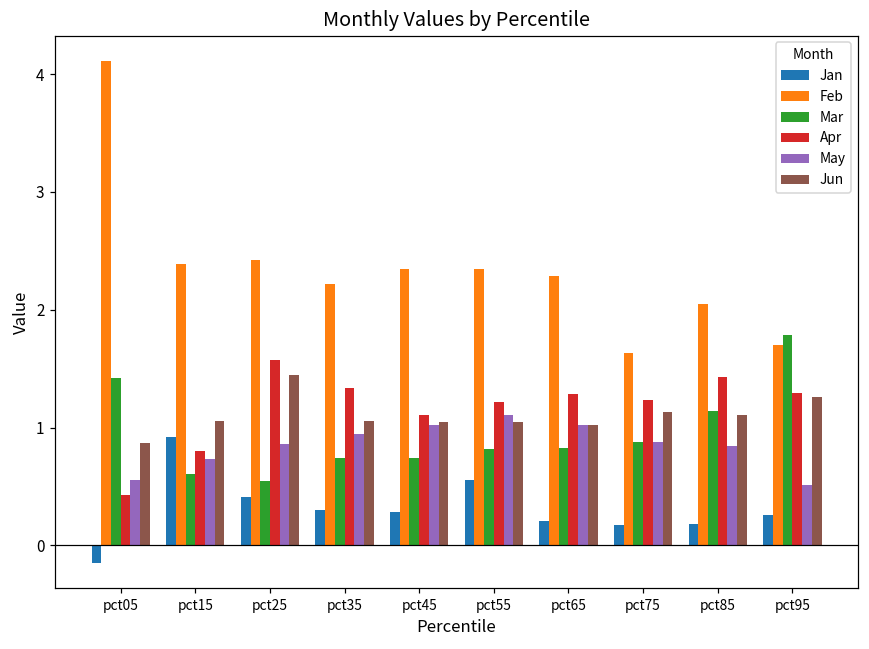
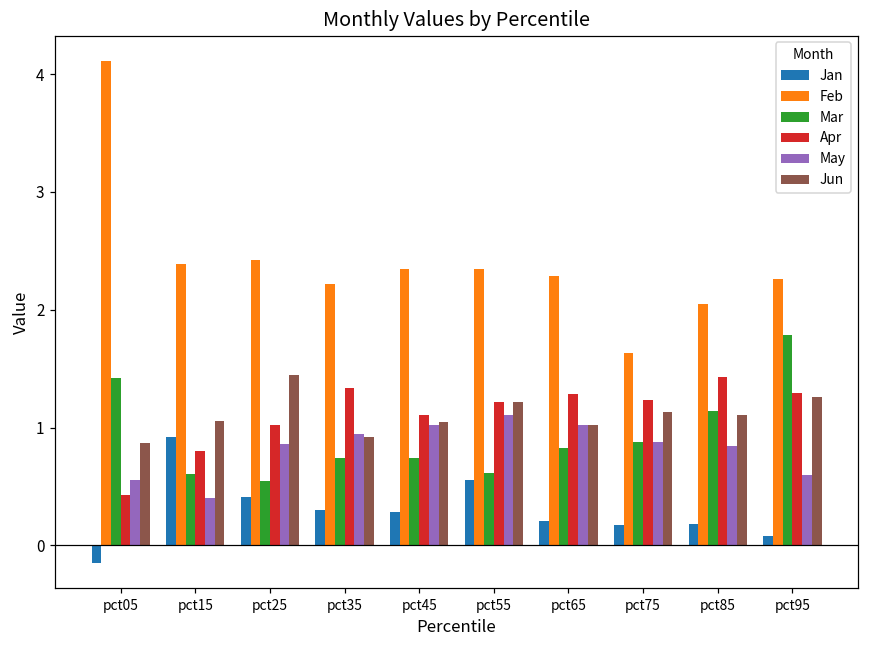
  {
    "Jan": {
      "pct05": -0.15,
      "pct15": 0.92,
      "pct25": 0.41,
      "pct35": 0.30,
      "pct45": 0.28,
      "pct55": 0.56,
      "pct65": 0.21,
      "pct75": 0.17,
      "pct85": 0.18,
-     "pct95": 0.26
+     "pct95": 0.08
    },
    "Feb": {
      "pct05": 4.11,
      "pct15": 2.39,
      "pct25": 2.42,
      "pct35": 2.21,
      "pct45": 2.34,
      "pct55": 2.34,
      "pct65": 2.29,
      "pct75": 1.63,
      "pct85": 2.05,
-     "pct95": 1.70
+     "pct95": 2.26
    },
    "Mar": {
      "pct05": 1.42,
      "pct15": 0.61,
      "pct25": 0.55,
      "pct35": 0.74,
      "pct45": 0.74,
-     "pct55": 0.82,
+     "pct55": 0.62,
      "pct65": 0.83,
      "pct75": 0.88,
      "pct85": 1.14,
      "pct95": 1.78
    },
    "Apr": {
      "pct05": 0.43,
      "pct15": 0.80,
-     "pct25": 1.57,
+     "pct25": 1.02,
      "pct35": 1.33,
      "pct45": 1.11,
      "pct55": 1.21,
      "pct65": 1.28,
      "pct75": 1.24,
      "pct85": 1.43,
      "pct95": 1.30
    },
    "May": {
      "pct05": 0.56,
-     "pct15": 0.74,
+     "pct15": 0.40,
      "pct25": 0.86,
      "pct35": 0.95,
      "pct45": 1.02,
      "pct55": 1.11,
      "pct65": 1.02,
      "pct75": 0.88,
      "pct85": 0.85,
-     "pct95": 0.51
+     "pct95": 0.59
    },
    "Jun": {
      "pct05": 0.87,
      "pct15": 1.06,
      "pct25": 1.44,
-     "pct35": 1.05,
+     "pct35": 0.92,
      "pct45": 1.05,
-     "pct55": 1.04,
+     "pct55": 1.21,
      "pct65": 1.03,
      "pct75": 1.13,
      "pct85": 1.11,
      "pct95": 1.26
    }
  }
